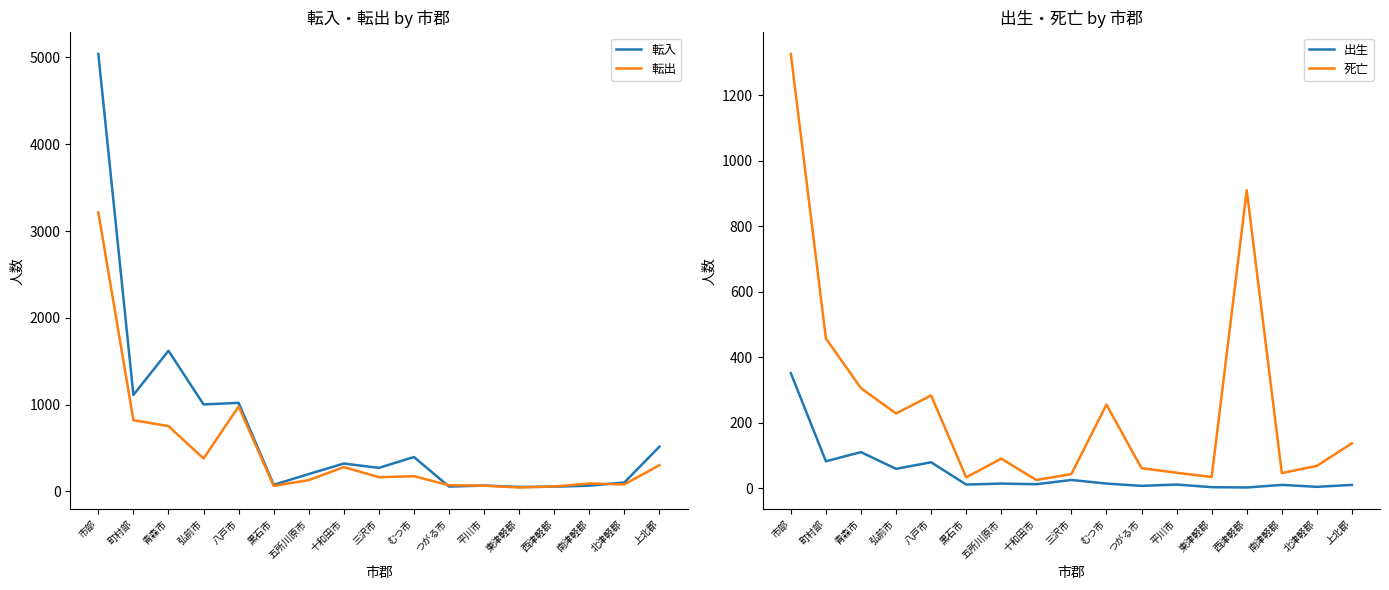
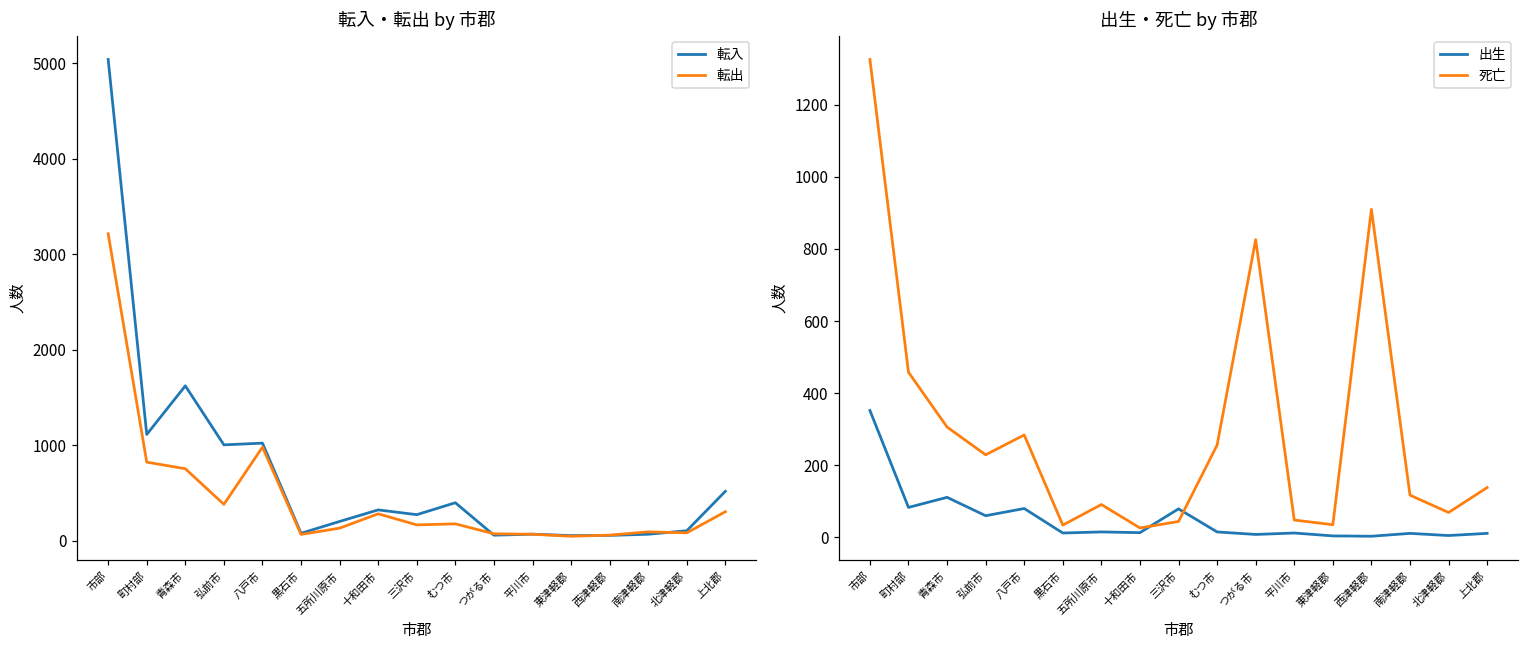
  {
    "転入・転出 by 市郡": {
      "転入": {
        "市部": 5000,
        "町村部": 1100,
        "青森市": 1600,
        "弘前市": 1000,
        "八戸市": 1000,
        "五所川原市": 200,
        "十和田市": 300,
        "三沢市": 300,
        "むつ市": 400,
        "上北郡": 500
      },
      "転出": {
        "市部": 3200,
        "町村部": 800,
        "青森市": 800,
        "弘前市": 400,
        "八戸市": 1000,
        "五所川原市": 100,
        "十和田市": 300,
        "三沢市": 200,
        "むつ市": 200,
        "上北郡": 300
      }
    },
    "出生・死亡 by 市郡": {
      "出生": {
        "市部": 350,
        "町村部": 80,
        "青森市": 110,
        "弘前市": 60,
        "八戸市": 80,
        "黒石市": 10,
        "五所川原市": 20,
        "十和田市": 10,
-       "三沢市": 30,
+       "三沢市": 80,
        "むつ市": 20,
        "つがる市": 10,
        "平川市": 10,
        "東津軽郡": 0,
        "西津軽郡": 0,
        "南津軽郡": 10,
        "北津軽郡": 10,
        "上北郡": 10
      },
      "死亡": {
        "市部": 1330,
        "町村部": 460,
        "青森市": 310,
        "弘前市": 230,
        "八戸市": 280,
        "黒石市": 30,
        "五所川原市": 90,
        "十和田市": 30,
        "三沢市": 40,
        "むつ市": 260,
-       "つがる市": 60,
+       "つがる市": 830,
        "平川市": 50,
        "東津軽郡": 40,
        "西津軽郡": 910,
-       "南津軽郡": 50,
+       "南津軽郡": 120,
        "北津軽郡": 70,
        "上北郡": 140
      }
    }
  }
